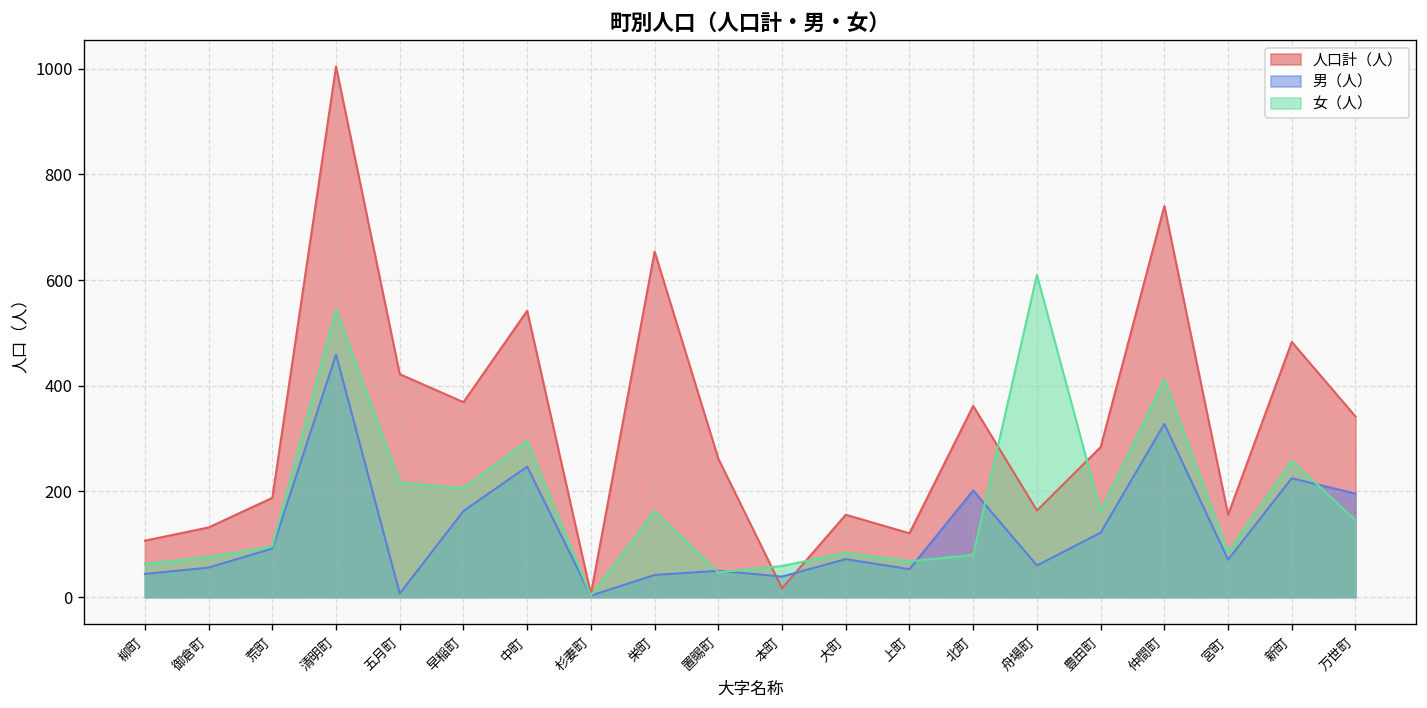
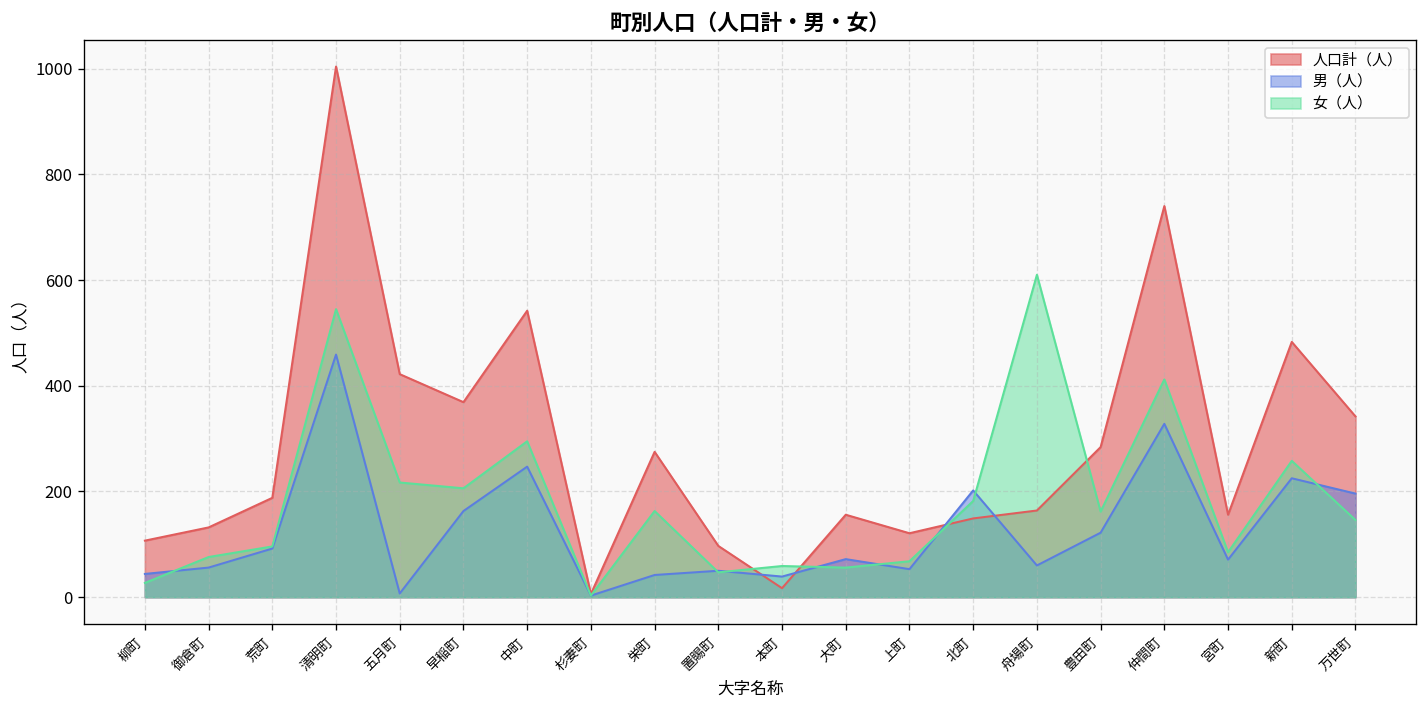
  {
    "人口計（人）": {
      "柳町": 110,
      "御倉町": 130,
      "荒町": 190,
      "清明町": 1000,
      "五月町": 420,
      "早稲町": 370,
      "中町": 540,
-     "栄町": 650,
-     "置賜町": 260,
+     "栄町": 280,
+     "置賜町": 100,
      "本町": 20,
      "大町": 160,
      "上町": 120,
-     "北町": 360,
+     "北町": 150,
      "舟場町": 160,
      "豊田町": 280,
      "仲間町": 740,
      "宮町": 160,
      "新町": 480,
      "万世町": 340
    },
    "男（人）": {
      "柳町": 40,
      "御倉町": 60,
      "清明町": 460,
      "五月町": 10,
      "早稲町": 160,
      "中町": 250,
      "栄町": 40,
      "本町": 40,
      "大町": 70,
      "上町": 50,
      "北町": 200,
      "舟場町": 60,
      "豊田町": 120,
      "仲間町": 330,
      "宮町": 70,
      "新町": 230,
      "万世町": 200
    },
    "女（人）": {
-     "柳町": 60,
+     "柳町": 30,
      "御倉町": 80,
      "清明町": 550,
      "五月町": 220,
      "早稲町": 210,
      "中町": 300,
      "栄町": 160,
      "本町": 60,
-     "大町": 80,
+     "大町": 60,
      "上町": 70,
-     "北町": 80,
+     "北町": 180,
      "舟場町": 610,
      "豊田町": 160,
      "仲間町": 410,
      "宮町": 90,
      "新町": 260,
      "万世町": 150
    }
  }
